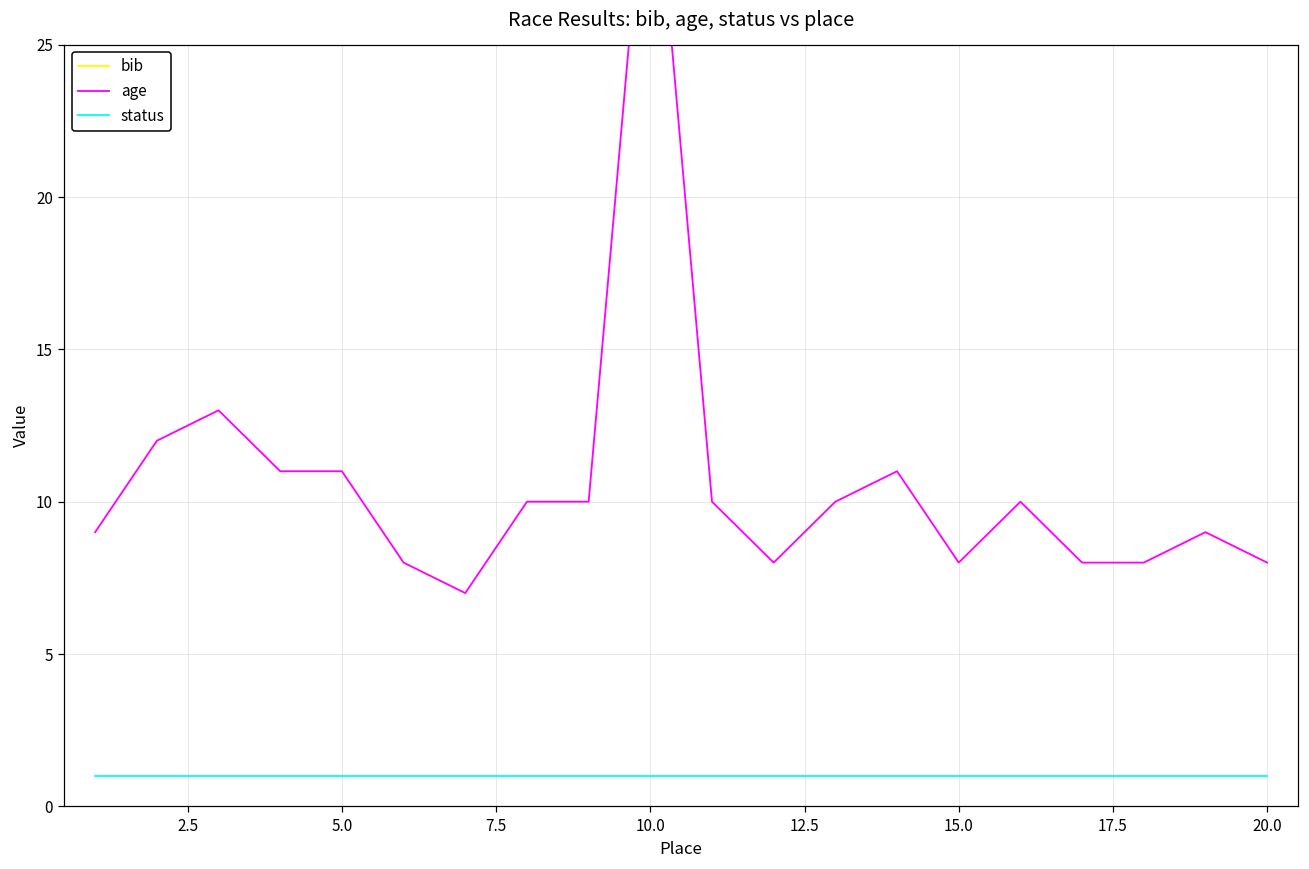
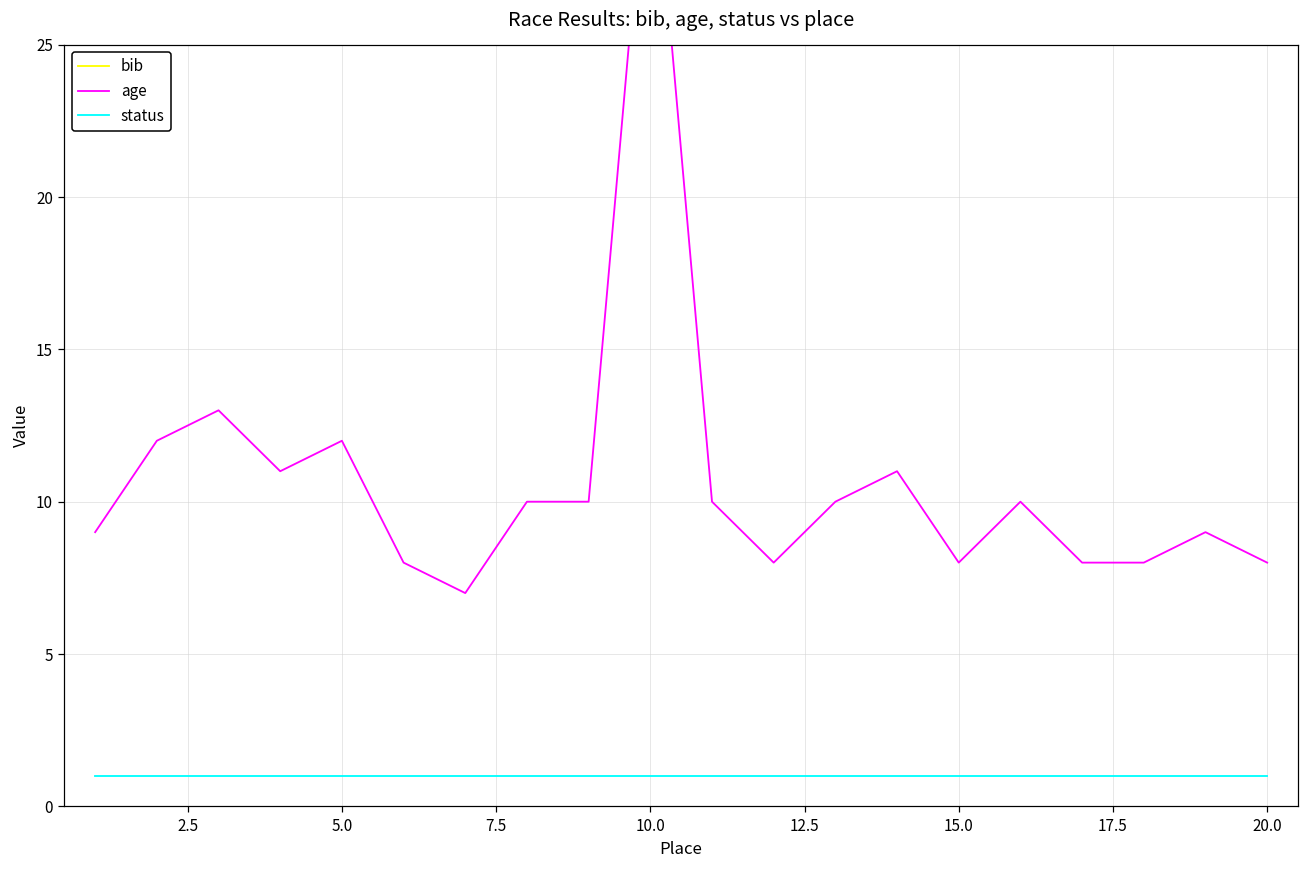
  {
    "age": {
-     "5.0": 11,
+     "5.0": 12,
      "15.0": 8,
      "20.0": 8
    },
    "status": {
      "5.0": 1,
      "10.0": 1,
      "15.0": 1,
      "20.0": 1
    }
  }
